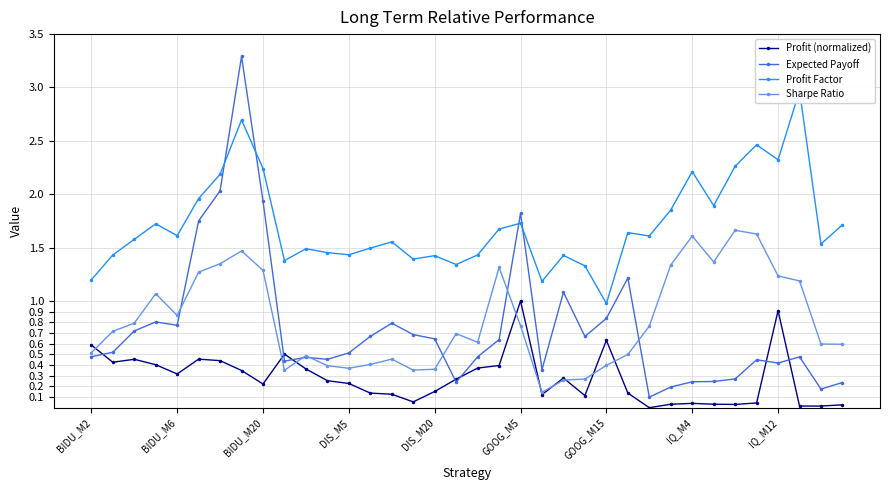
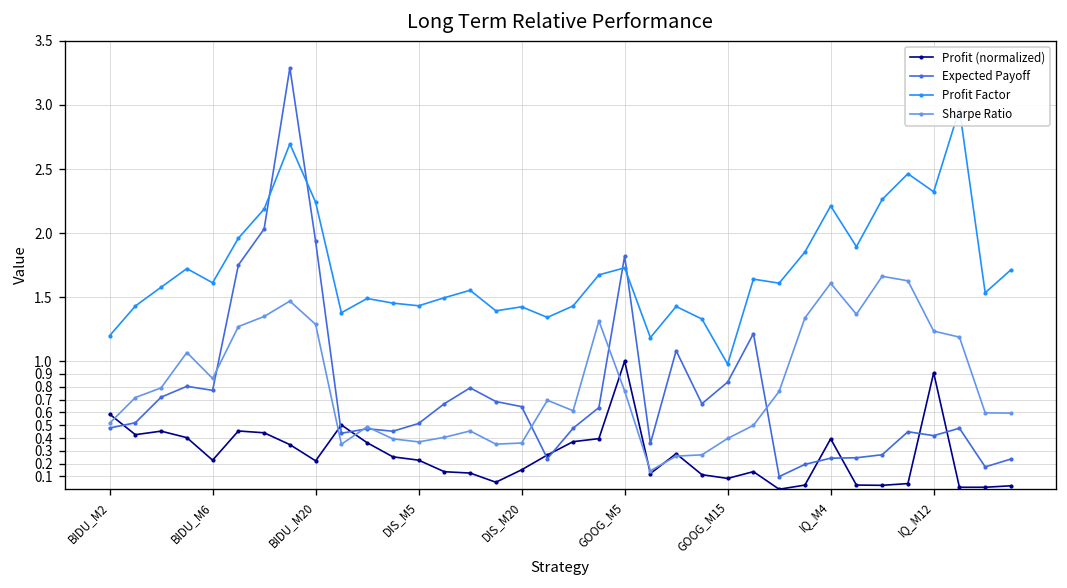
  {
    "Profit (normalized)": {
      "BIDU_M2": 0.59,
-     "BIDU_M6": 0.32,
+     "BIDU_M6": 0.23,
      "BIDU_M20": 0.22,
      "DIS_M5": 0.23,
      "DIS_M20": 0.15,
      "GOOG_M5": 1.00,
-     "GOOG_M15": 0.63,
-     "IQ_M4": 0.04,
+     "GOOG_M15": 0.08,
+     "IQ_M4": 0.39,
      "IQ_M12": 0.91
    },
    "Profit Factor": {
      "BIDU_M2": 1.20,
      "BIDU_M6": 1.61,
      "BIDU_M20": 2.24,
      "DIS_M5": 1.43,
      "DIS_M20": 1.42,
      "GOOG_M5": 1.73,
      "GOOG_M15": 0.98,
      "IQ_M4": 2.21,
      "IQ_M12": 2.32
    }
  }
